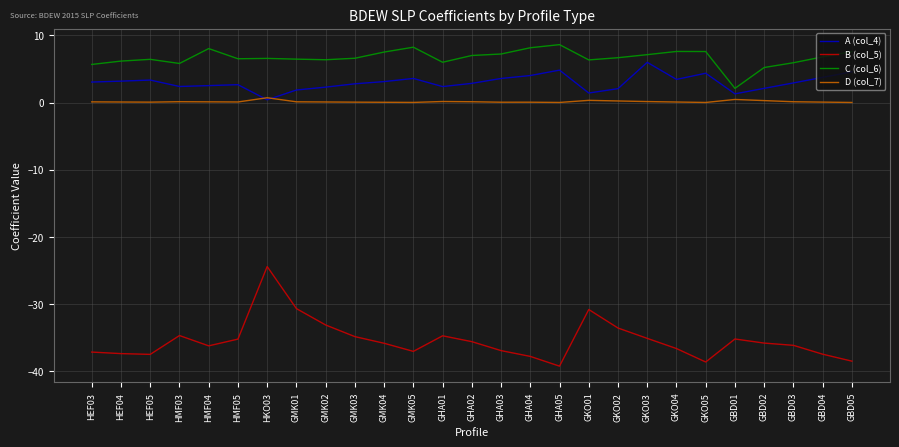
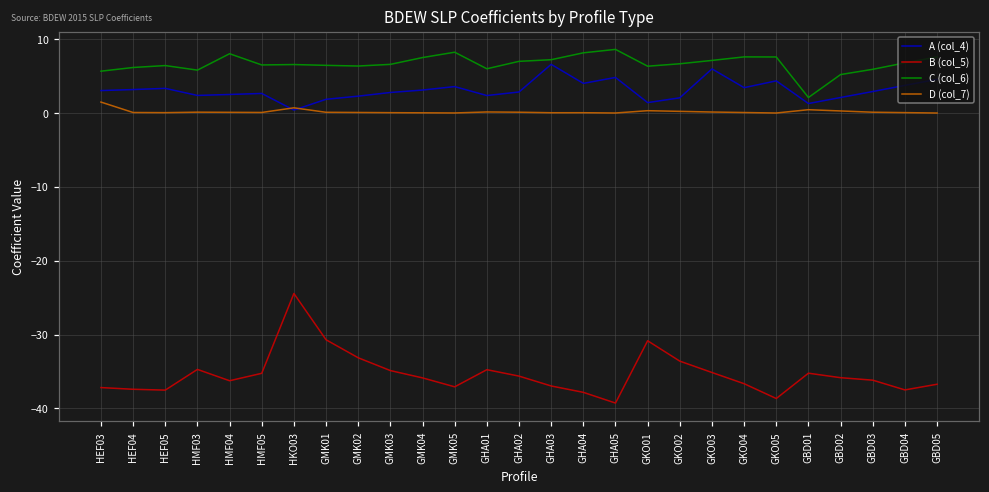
  {
    "A (col_4)": {
      "HEF03": 3,
      "HEF04": 3,
      "HEF05": 3,
      "HMF03": 2,
      "HMF04": 3,
      "HMF05": 3,
      "GMK01": 2,
      "GMK02": 2,
      "GMK03": 3,
      "GMK04": 3,
      "GMK05": 4,
      "GHA01": 2,
      "GHA02": 3,
-     "GHA03": 4,
+     "GHA03": 7,
      "GHA04": 4,
      "GHA05": 5,
      "GKO01": 1,
      "GKO02": 2,
      "GKO03": 6,
      "GKO04": 3,
      "GKO05": 4,
      "GBD01": 1,
      "GBD02": 2,
      "GBD03": 3
    },
    "B (col_5)": {
      "HEF03": -37,
      "HEF04": -37,
      "HEF05": -38,
      "HMF03": -35,
      "HMF04": -36,
      "HMF05": -35,
      "HKO03": -24,
      "GMK01": -31,
      "GMK02": -33,
      "GMK03": -35,
      "GMK04": -36,
      "GMK05": -37,
      "GHA01": -35,
      "GHA02": -36,
      "GHA03": -37,
      "GHA04": -38,
      "GHA05": -39,
      "GKO01": -31,
      "GKO02": -34,
      "GKO03": -35,
      "GKO04": -37,
      "GKO05": -39,
      "GBD01": -35,
      "GBD02": -36,
      "GBD03": -36,
      "GBD04": -38,
-     "GBD05": -39
+     "GBD05": -37
    },
    "C (col_6)": {
      "HEF03": 6,
      "HEF04": 6,
      "HEF05": 6,
      "HMF03": 6,
      "HMF04": 8,
      "HMF05": 7,
      "HKO03": 7,
      "GMK01": 6,
      "GMK02": 6,
      "GMK03": 7,
      "GMK04": 8,
      "GMK05": 8,
      "GHA01": 6,
      "GHA02": 7,
      "GHA03": 7,
      "GHA04": 8,
      "GHA05": 9,
      "GKO01": 6,
      "GKO02": 7,
      "GKO03": 7,
      "GKO04": 8,
      "GKO05": 8,
      "GBD01": 2,
      "GBD02": 5,
      "GBD03": 6
    },
    "D (col_7)": {
-     "HEF03": 0,
+     "HEF03": 1,
      "HEF04": 0,
      "HEF05": 0,
      "HMF03": 0,
      "HMF04": 0,
      "HMF05": 0,
      "GMK01": 0,
      "GMK02": 0,
      "GMK03": 0,
      "GMK04": 0,
      "GMK05": 0,
      "GHA01": 0,
      "GHA02": 0,
      "GHA03": 0,
      "GHA04": 0,
      "GHA05": 0,
      "GKO01": 0,
      "GKO02": 0,
      "GKO03": 0,
      "GKO04": 0,
      "GKO05": 0,
      "GBD01": 0,
      "GBD02": 0,
      "GBD03": 0,
      "GBD04": 0,
      "GBD05": 0
    }
  }
